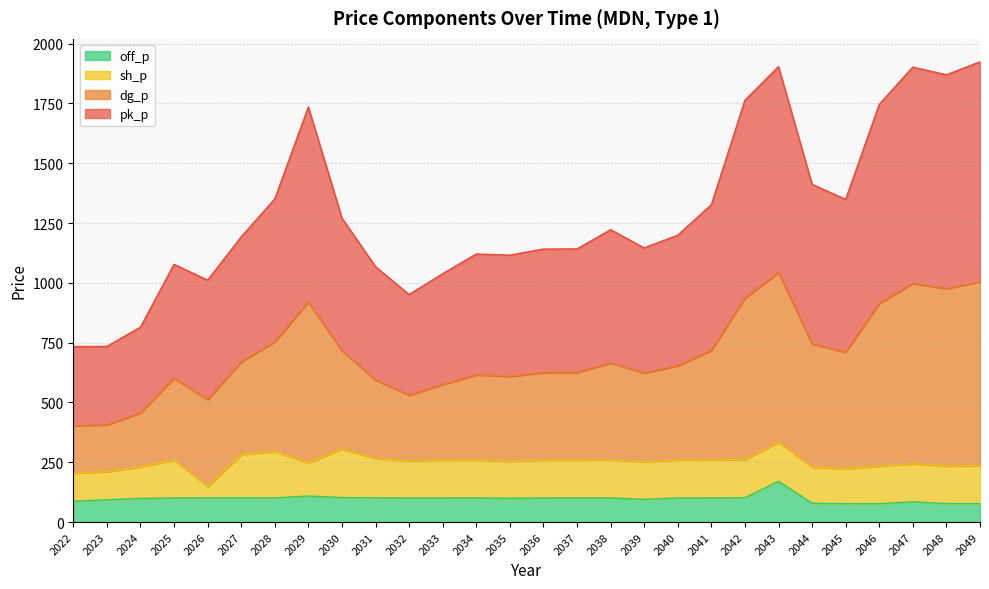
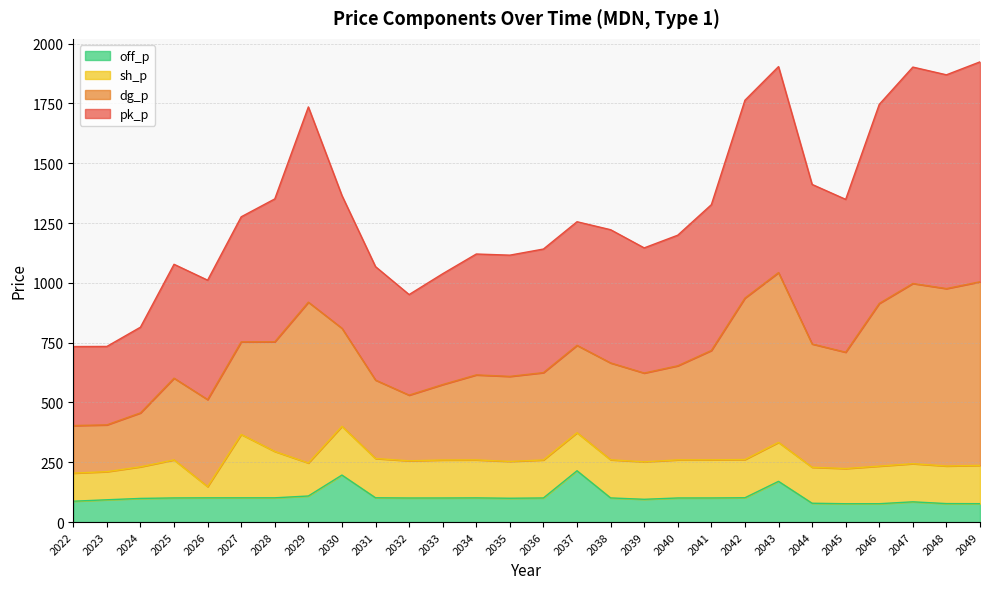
  {
    "off_p": {
      "2022": 90,
      "2023": 90,
      "2024": 100,
      "2025": 100,
      "2026": 100,
      "2027": 100,
      "2028": 100,
      "2029": 110,
-     "2030": 100,
+     "2030": 200,
      "2031": 100,
      "2032": 100,
      "2033": 100,
      "2034": 100,
      "2035": 100,
      "2036": 100,
-     "2037": 100,
+     "2037": 210,
      "2038": 100,
      "2039": 100,
      "2040": 100,
      "2041": 100,
      "2042": 100,
      "2043": 170,
      "2044": 80,
      "2045": 80,
      "2046": 80,
      "2047": 80,
      "2048": 80,
      "2049": 80
    },
    "sh_p": {
      "2022": 120,
      "2023": 120,
      "2024": 130,
      "2025": 160,
      "2026": 50,
-     "2027": 180,
+     "2027": 260,
      "2028": 190,
      "2029": 140,
      "2030": 200,
      "2031": 160,
      "2032": 160,
      "2033": 160,
      "2034": 160,
      "2035": 150,
      "2036": 160,
      "2037": 160,
      "2038": 160,
      "2039": 160,
      "2040": 160,
      "2041": 160,
      "2042": 160,
      "2043": 160,
      "2044": 150,
      "2045": 150,
      "2046": 160,
      "2047": 160,
      "2048": 160,
      "2049": 160
    }
  }
